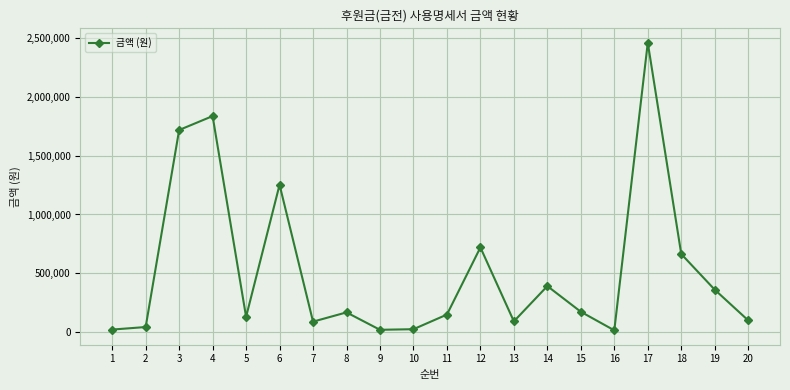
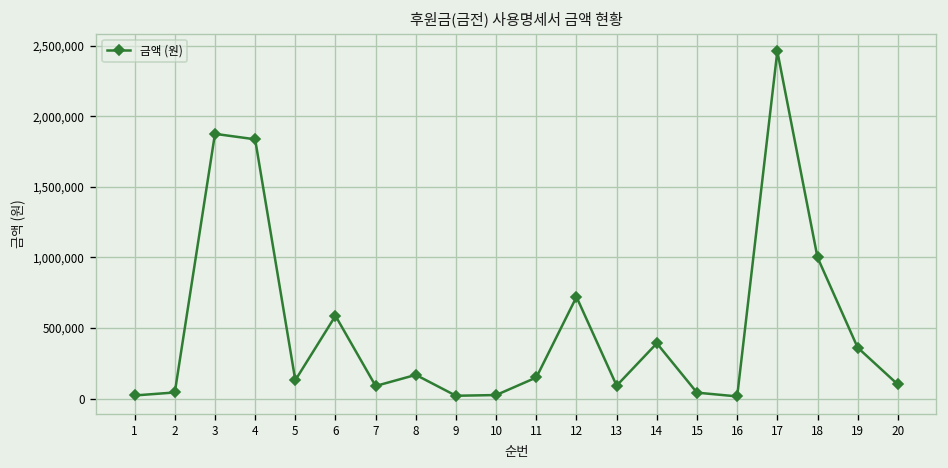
  {
    "1": "20,000",
    "2": "40,000",
-   "3": "1,720,000",
+   "3": "1,880,000",
    "4": "1,840,000",
    "5": "130,000",
-   "6": "1,250,000",
+   "6": "590,000",
    "7": "90,000",
    "8": "170,000",
    "9": "20,000",
    "10": "30,000",
    "11": "150,000",
    "12": "720,000",
    "13": "90,000",
    "14": "390,000",
-   "15": "170,000",
+   "15": "40,000",
    "16": "20,000",
    "17": "2,460,000",
-   "18": "660,000",
+   "18": "1,000,000",
    "19": "360,000",
    "20": "100,000"
  }
